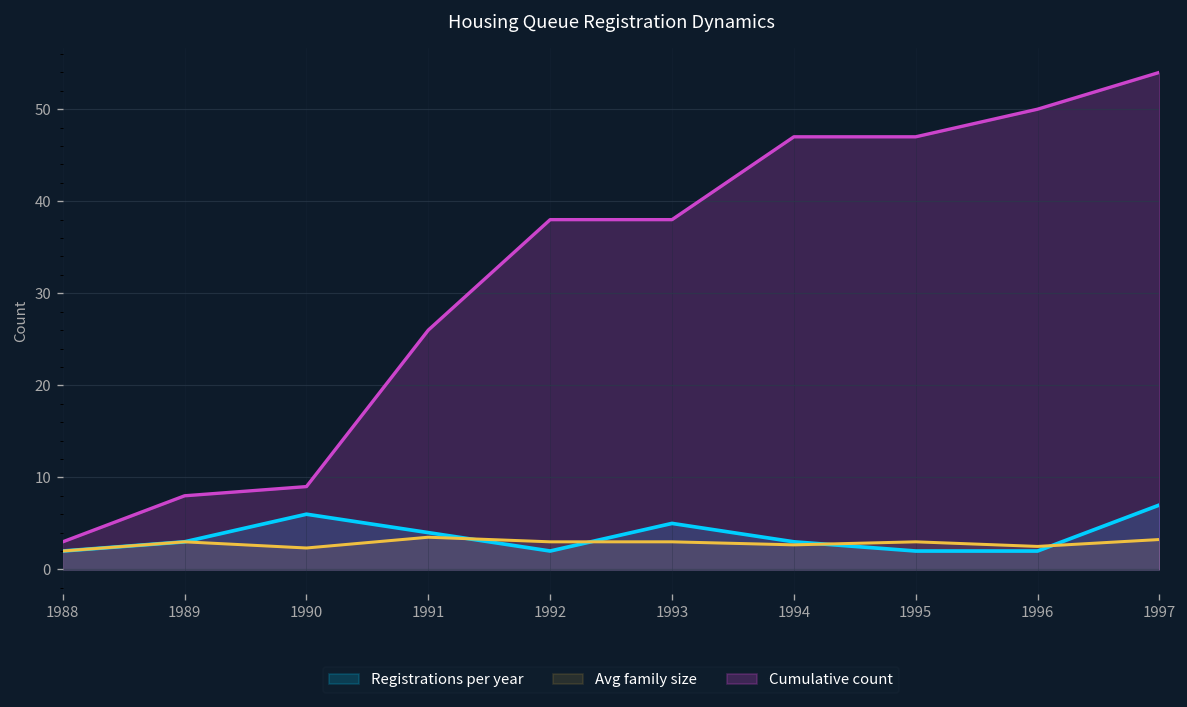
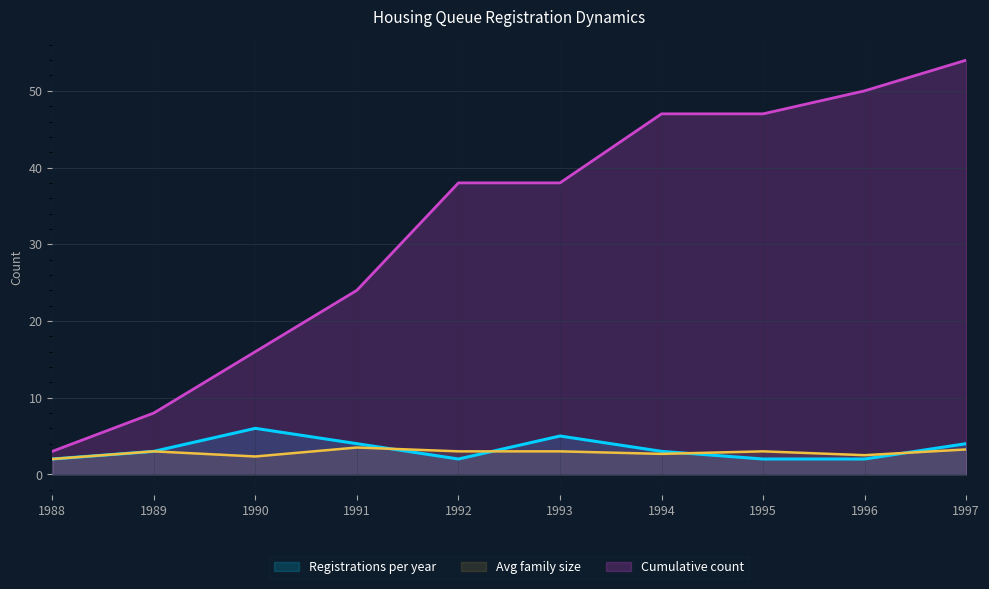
  {
    "Registrations per year": {
      "1990": 6,
      "1991": 4,
      "1992": 2,
      "1993": 5,
      "1995": 2,
      "1996": 2,
-     "1997": 7
+     "1997": 4
    },
    "Avg family size": {
      "1990": 2,
      "1991": 4,
      "1992": 3,
      "1993": 3,
      "1995": 3,
      "1996": 3,
      "1997": 3
    },
    "Cumulative count": {
      "1988": 3,
      "1989": 8,
-     "1990": 9,
-     "1991": 26,
+     "1990": 16,
+     "1991": 24,
      "1992": 38,
      "1993": 38,
      "1994": 47,
      "1995": 47,
      "1996": 50,
      "1997": 54
    }
  }
